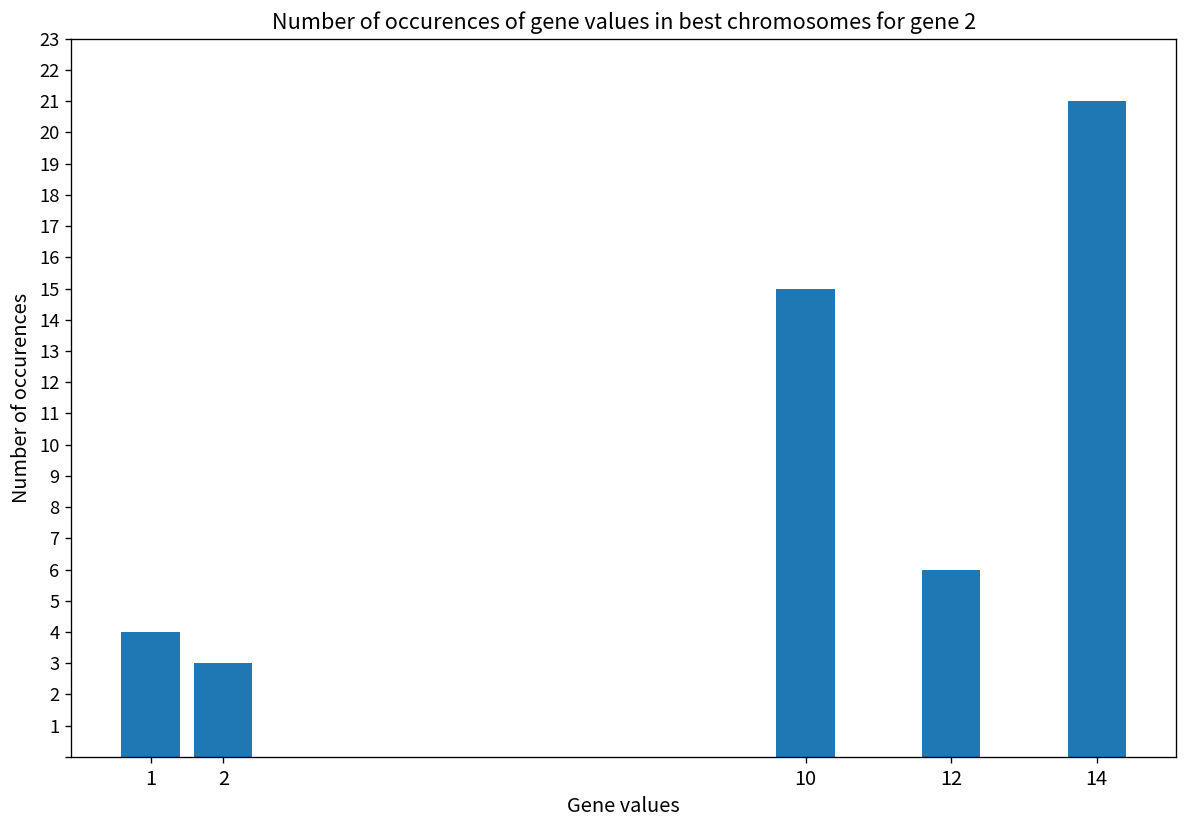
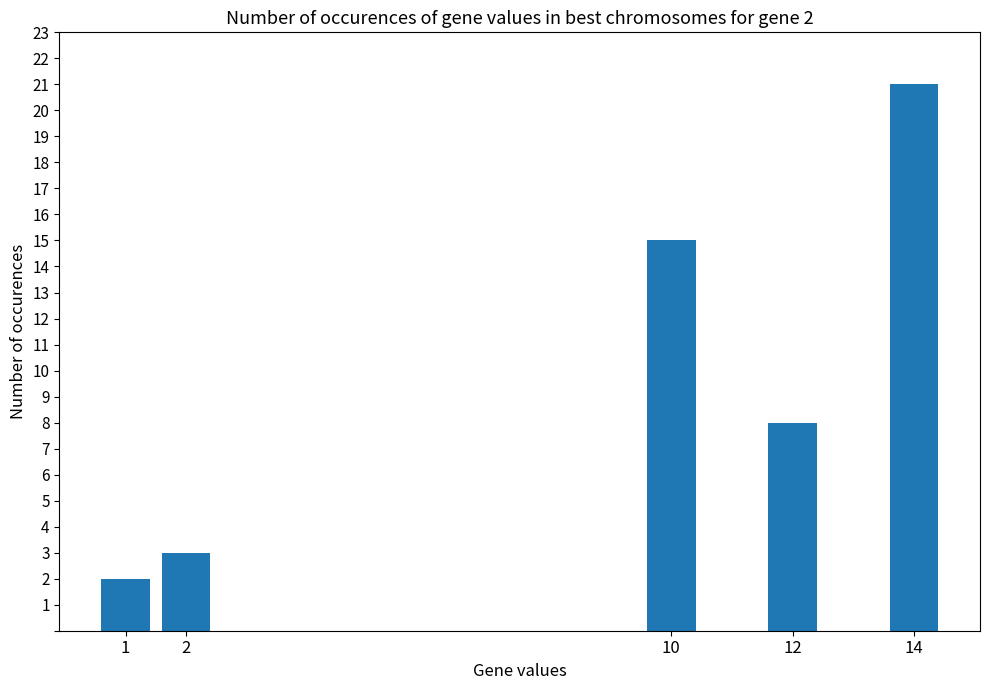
  {
-   "1": 4,
+   "1": 2,
    "2": 3,
    "10": 15,
-   "12": 6,
+   "12": 8,
    "14": 21
  }
